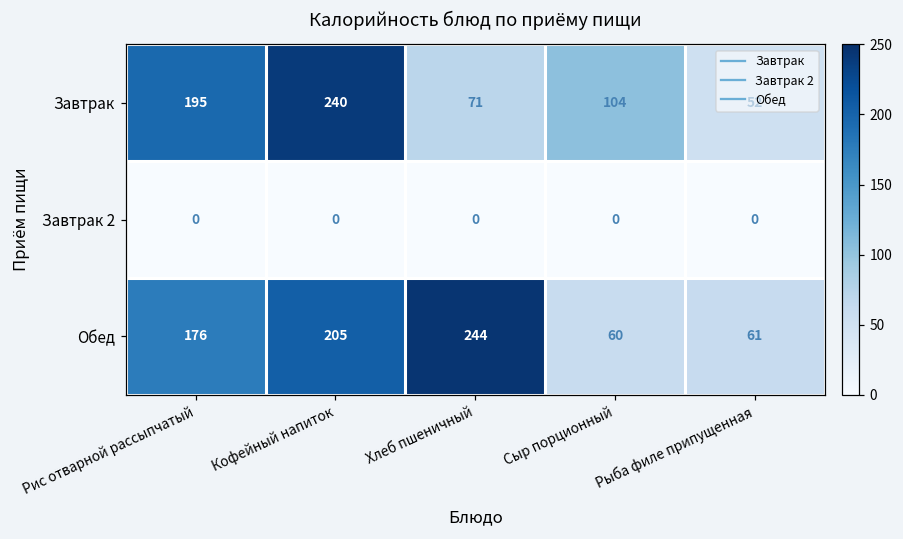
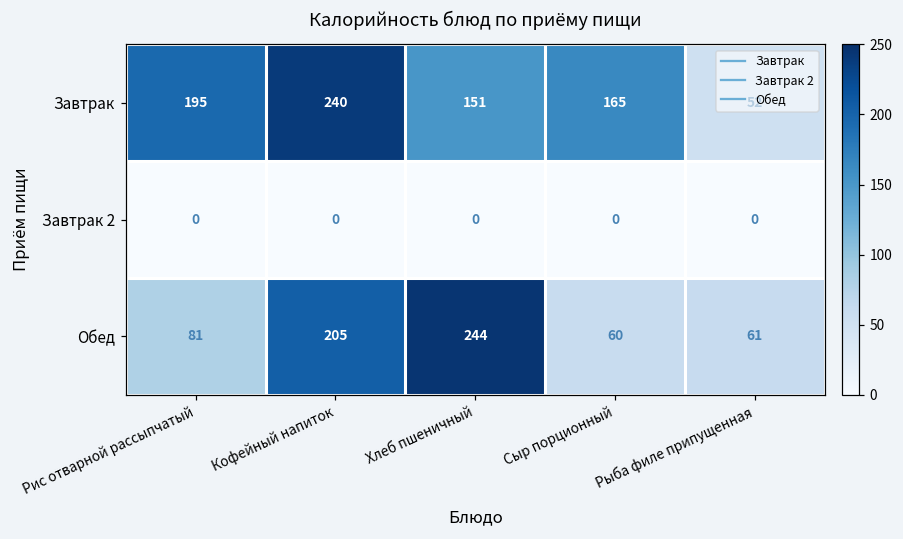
  {
    "Завтрак": {
      "Рис отварной рассыпчатый": 195,
      "Кофейный напиток": 240,
-     "Хлеб пшеничный": 71,
-     "Сыр порционный": 104
+     "Хлеб пшеничный": 151,
+     "Сыр порционный": 165
    },
    "Завтрак 2": {
      "Рис отварной рассыпчатый": 0,
      "Кофейный напиток": 0,
      "Хлеб пшеничный": 0,
      "Сыр порционный": 0,
      "Рыба филе припущенная": 0
    },
    "Обед": {
-     "Рис отварной рассыпчатый": 176,
+     "Рис отварной рассыпчатый": 81,
      "Кофейный напиток": 205,
      "Хлеб пшеничный": 244,
      "Сыр порционный": 60,
      "Рыба филе припущенная": 61
    }
  }
